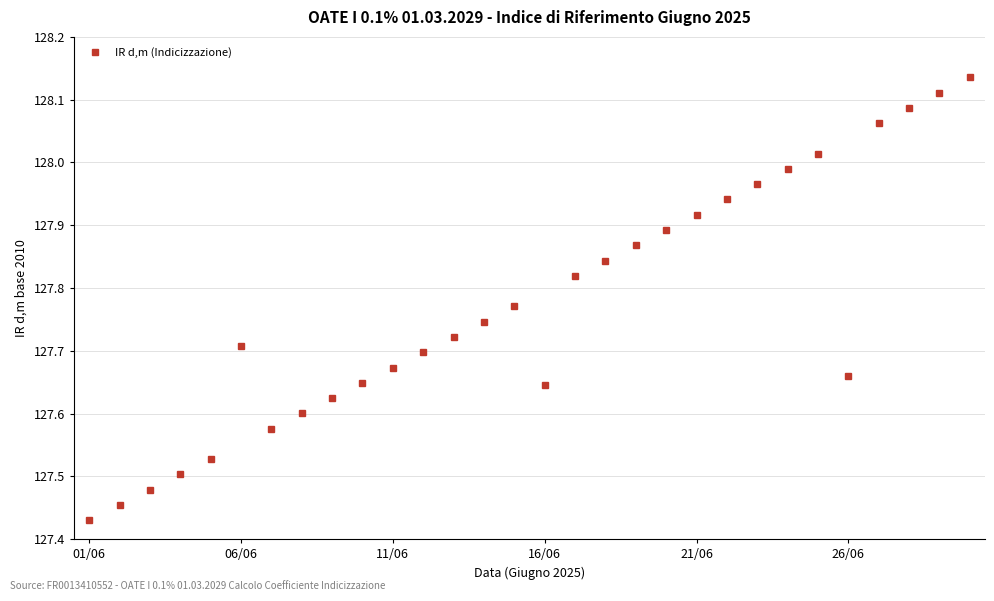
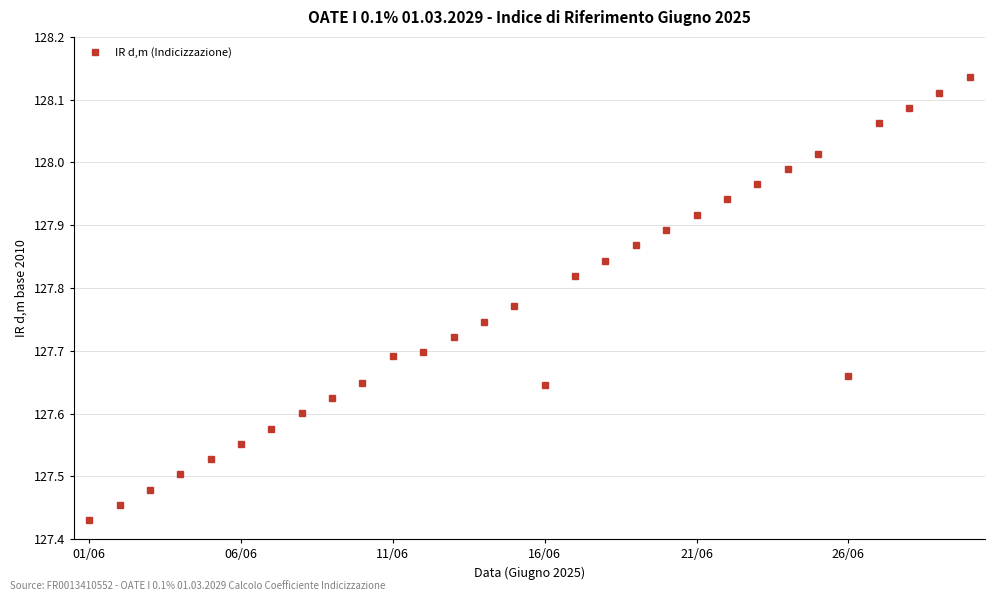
  {
    "01/06": 127.43,
-   "06/06": 127.71,
-   "11/06": 127.67,
+   "06/06": 127.55,
+   "11/06": 127.69,
    "16/06": 127.65,
    "21/06": 127.92,
    "26/06": 127.66
  }
